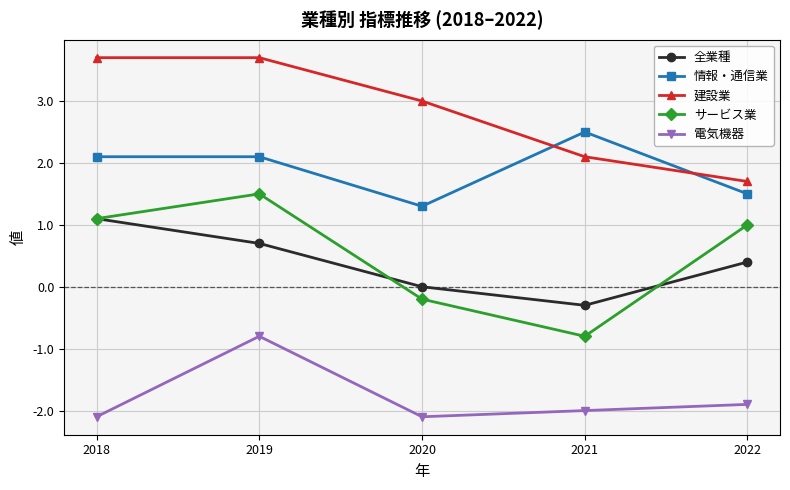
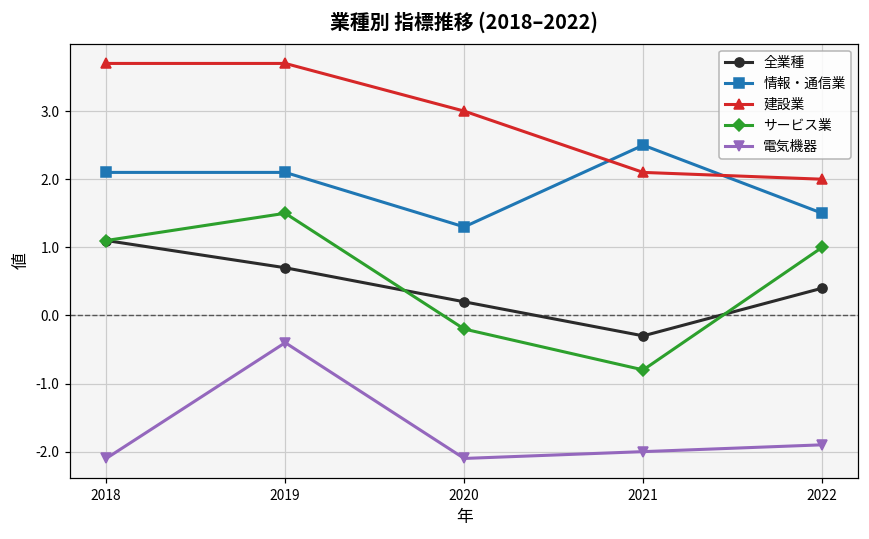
  {
    "全業種": {
      "2019": 0.7,
-     "2020": 0.0,
+     "2020": 0.2,
      "2021": -0.3,
      "2022": 0.4
    },
    "情報・通信業": {
      "2018": 2.1,
      "2019": 2.1,
      "2020": 1.3,
      "2021": 2.5,
      "2022": 1.5
    },
    "建設業": {
      "2018": 3.7,
      "2019": 3.7,
      "2020": 3.0,
      "2021": 2.1,
-     "2022": 1.7
+     "2022": 2.0
    },
    "サービス業": {
      "2019": 1.5,
      "2020": -0.2,
      "2021": -0.8,
      "2022": 1.0
    },
    "電気機器": {
      "2018": -2.1,
-     "2019": -0.8,
+     "2019": -0.4,
      "2020": -2.1,
      "2021": -2.0,
      "2022": -1.9
    }
  }
